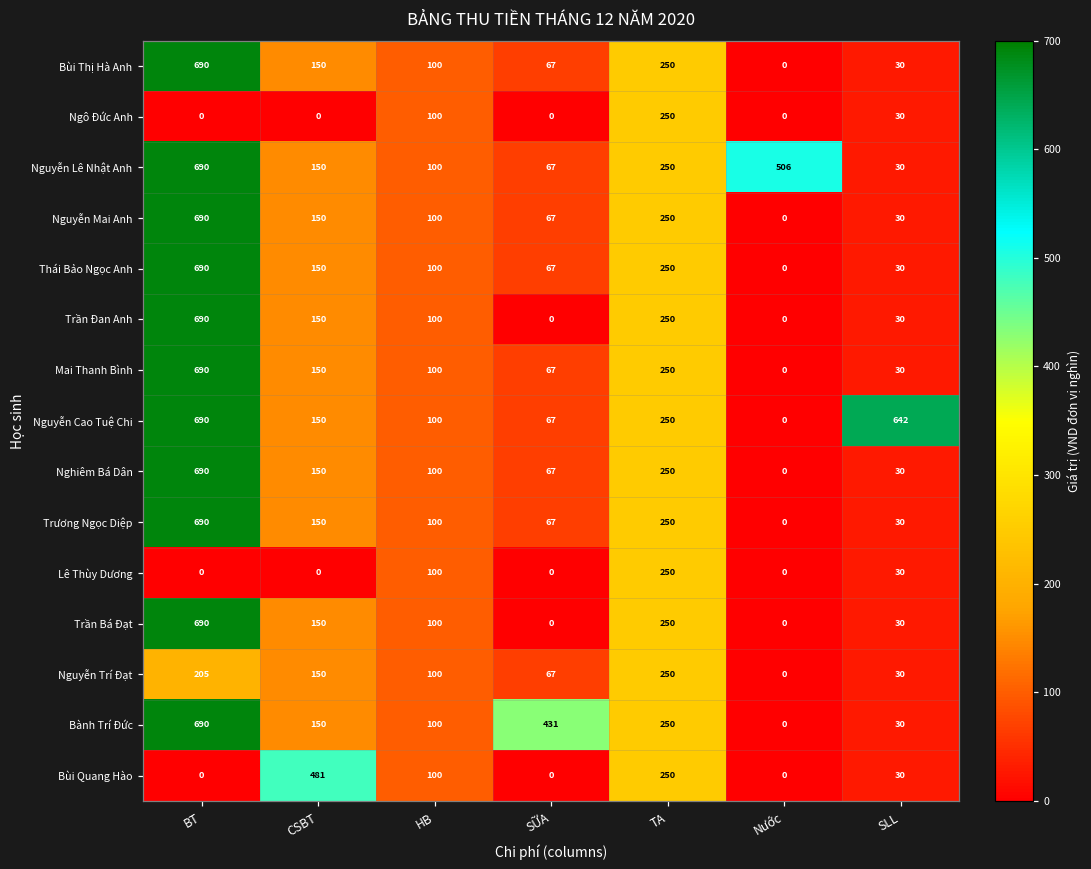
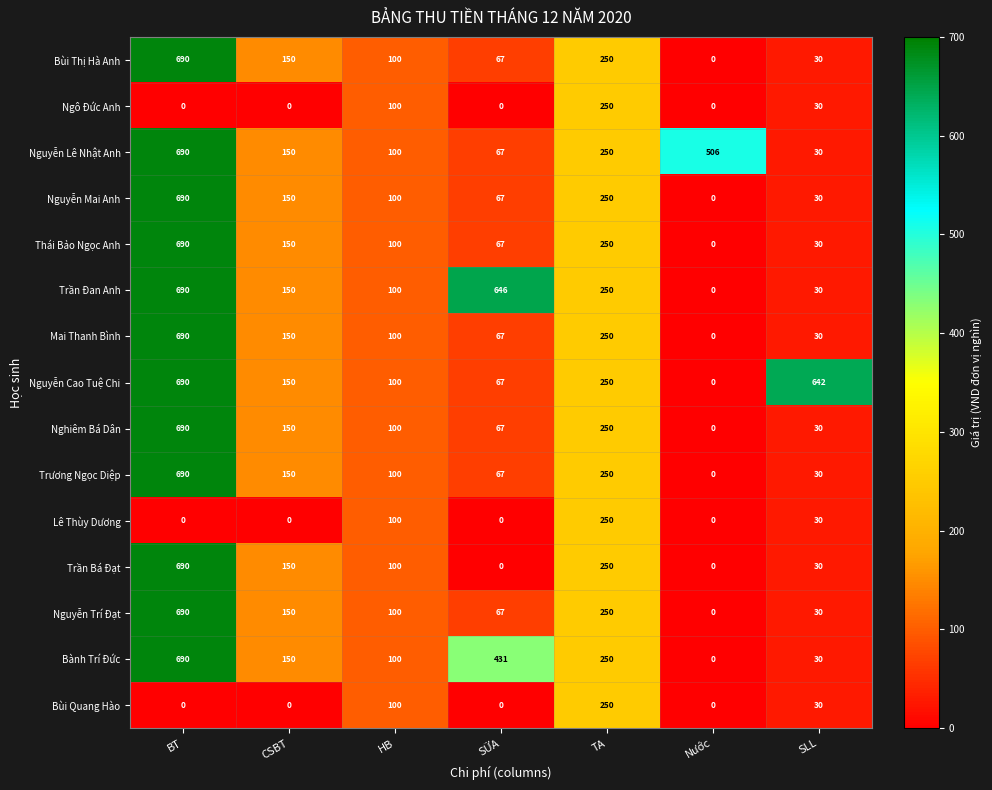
  {
    "Bùi Thị Hà Anh": {
      "BT": 690,
      "CSBT": 150,
      "HB": 100,
      "SỮA": 67,
      "TA": 250,
      "Nước": 0,
      "SLL": 30
    },
    "Ngô Đức Anh": {
      "BT": 0,
      "CSBT": 0,
      "HB": 100,
      "SỮA": 0,
      "TA": 250,
      "Nước": 0,
      "SLL": 30
    },
    "Nguyễn Lê Nhật Anh": {
      "BT": 690,
      "CSBT": 150,
      "HB": 100,
      "SỮA": 67,
      "TA": 250,
      "Nước": 506,
      "SLL": 30
    },
    "Nguyễn Mai Anh": {
      "BT": 690,
      "CSBT": 150,
      "HB": 100,
      "SỮA": 67,
      "TA": 250,
      "Nước": 0,
      "SLL": 30
    },
    "Thái Bảo Ngọc Anh": {
      "BT": 690,
      "CSBT": 150,
      "HB": 100,
      "SỮA": 67,
      "TA": 250,
      "Nước": 0,
      "SLL": 30
    },
    "Trần Đan Anh": {
      "BT": 690,
      "CSBT": 150,
      "HB": 100,
-     "SỮA": 0,
+     "SỮA": 646,
      "TA": 250,
      "Nước": 0,
      "SLL": 30
    },
    "Mai Thanh Bình": {
      "BT": 690,
      "CSBT": 150,
      "HB": 100,
      "SỮA": 67,
      "TA": 250,
      "Nước": 0,
      "SLL": 30
    },
    "Nguyễn Cao Tuệ Chi": {
      "BT": 690,
      "CSBT": 150,
      "HB": 100,
      "SỮA": 67,
      "TA": 250,
      "Nước": 0,
      "SLL": 642
    },
    "Nghiêm Bá Dân": {
      "BT": 690,
      "CSBT": 150,
      "HB": 100,
      "SỮA": 67,
      "TA": 250,
      "Nước": 0,
      "SLL": 30
    },
    "Trương Ngọc Diệp": {
      "BT": 690,
      "CSBT": 150,
      "HB": 100,
      "SỮA": 67,
      "TA": 250,
      "Nước": 0,
      "SLL": 30
    },
    "Lê Thùy Dương": {
      "BT": 0,
      "CSBT": 0,
      "HB": 100,
      "SỮA": 0,
      "TA": 250,
      "Nước": 0,
      "SLL": 30
    },
    "Trần Bá Đạt": {
      "BT": 690,
      "CSBT": 150,
      "HB": 100,
      "SỮA": 0,
      "TA": 250,
      "Nước": 0,
      "SLL": 30
    },
    "Nguyễn Trí Đạt": {
-     "BT": 205,
+     "BT": 690,
      "CSBT": 150,
      "HB": 100,
      "SỮA": 67,
      "TA": 250,
      "Nước": 0,
      "SLL": 30
    },
    "Bành Trí Đức": {
      "BT": 690,
      "CSBT": 150,
      "HB": 100,
      "SỮA": 431,
      "TA": 250,
      "Nước": 0,
      "SLL": 30
    },
    "Bùi Quang Hào": {
      "BT": 0,
-     "CSBT": 481,
+     "CSBT": 0,
      "HB": 100,
      "SỮA": 0,
      "TA": 250,
      "Nước": 0,
      "SLL": 30
    }
  }
